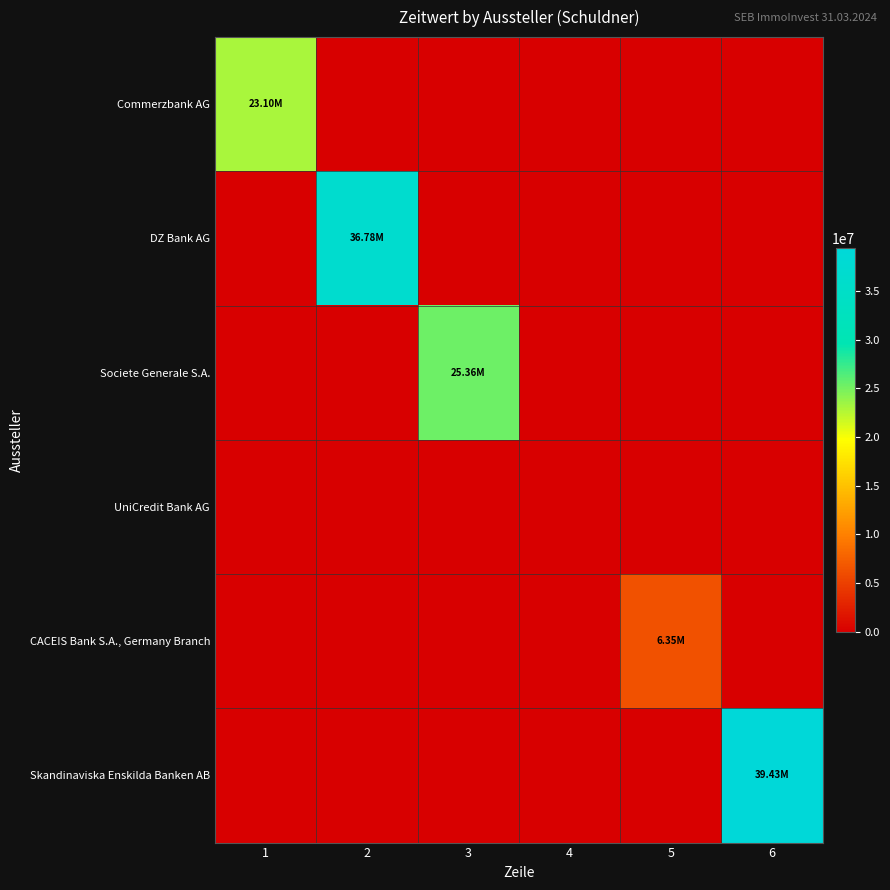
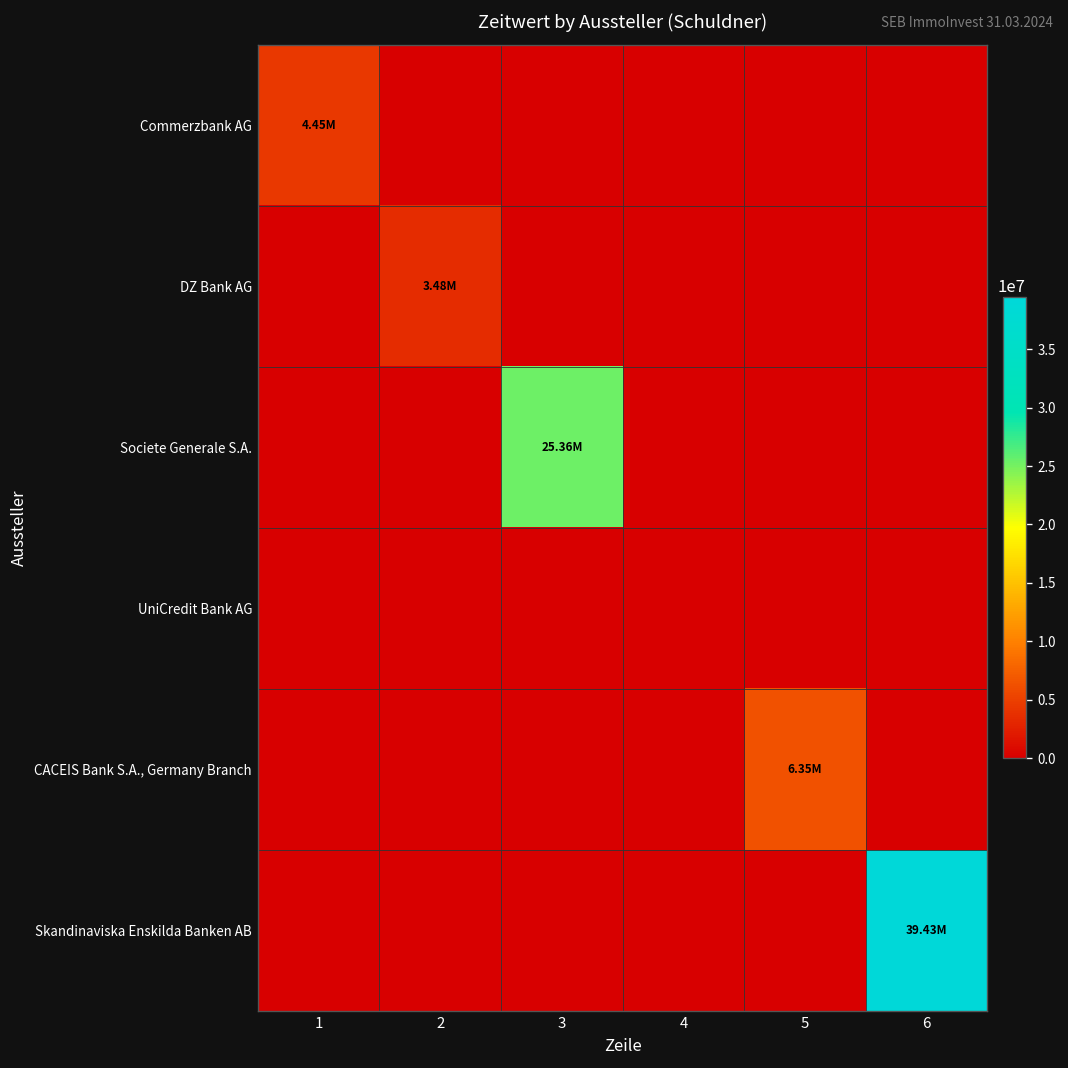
  {
    "Commerzbank AG": {
-     "1": "23.10M"
+     "1": "4.45M"
    },
    "DZ Bank AG": {
-     "2": "36.78M"
+     "2": "3.48M"
    },
    "Societe Generale S.A.": {
      "3": "25.36M"
    },
    "CACEIS Bank S.A., Germany Branch": {
      "5": "6.35M"
    },
    "Skandinaviska Enskilda Banken AB": {
      "6": "39.43M"
    }
  }
